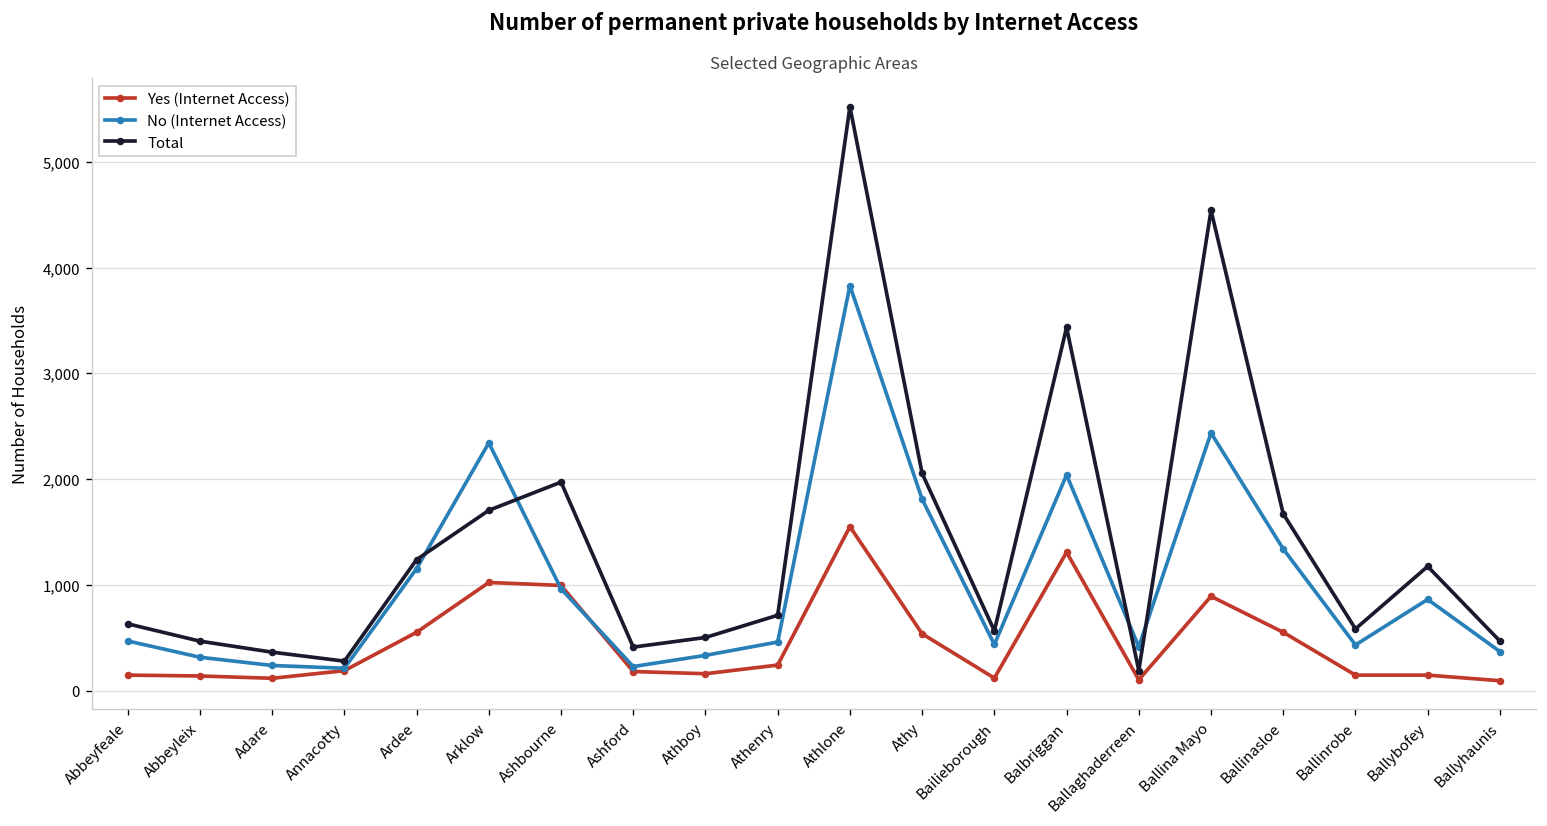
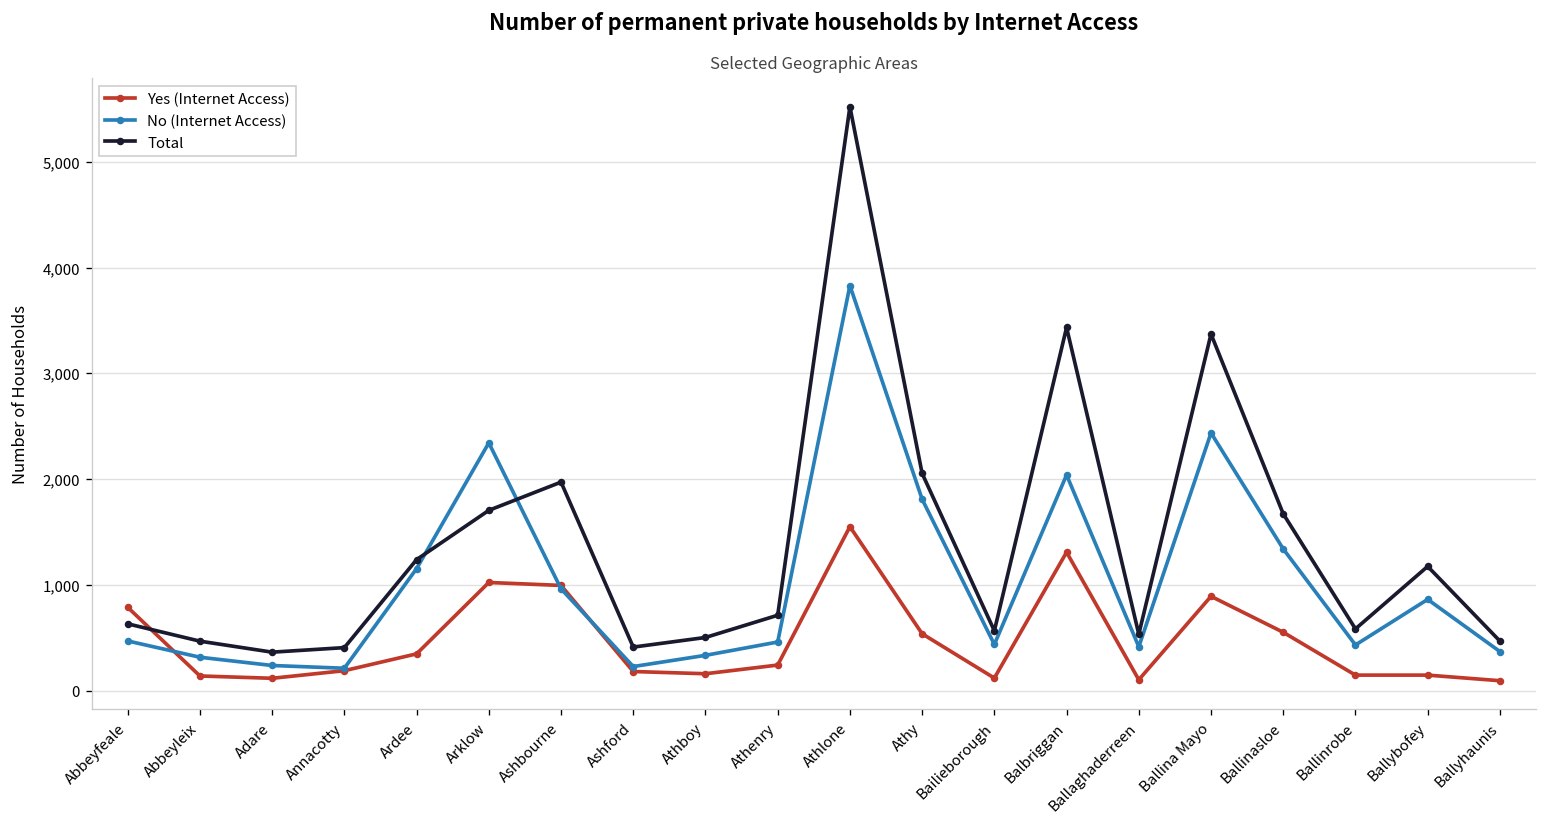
  {
    "Yes (Internet Access)": {
-     "Abbeyfeale": "100",
+     "Abbeyfeale": "800",
      "Abbeyleix": "100",
      "Adare": "100",
-     "Ardee": "600",
+     "Ardee": "300",
      "Arklow": "1,000",
      "Ashbourne": "1,000",
      "Ashford": "200",
      "Athboy": "200",
      "Athenry": "200",
      "Athlone": "1,600",
      "Athy": "500",
      "Bailieborough": "100",
      "Balbriggan": "1,300",
      "Ballaghaderreen": "100",
      "Ballina Mayo": "900",
      "Ballinasloe": "600",
      "Ballinrobe": "100",
      "Ballybofey": "100",
      "Ballyhaunis": "100"
    },
    "No (Internet Access)": {
      "Abbeyfeale": "500",
      "Abbeyleix": "300",
      "Adare": "200",
      "Ardee": "1,200",
      "Arklow": "2,300",
      "Ashbourne": "1,000",
      "Ashford": "200",
      "Athboy": "300",
      "Athenry": "500",
      "Athlone": "3,800",
      "Athy": "1,800",
      "Bailieborough": "400",
      "Balbriggan": "2,000",
      "Ballaghaderreen": "400",
      "Ballina Mayo": "2,400",
      "Ballinasloe": "1,300",
      "Ballinrobe": "400",
      "Ballybofey": "900",
      "Ballyhaunis": "400"
    },
    "Total": {
      "Abbeyfeale": "600",
      "Abbeyleix": "500",
      "Adare": "400",
-     "Annacotty": "300",
+     "Annacotty": "400",
      "Ardee": "1,200",
      "Arklow": "1,700",
      "Ashbourne": "2,000",
      "Ashford": "400",
      "Athboy": "500",
      "Athenry": "700",
      "Athlone": "5,500",
      "Athy": "2,100",
      "Bailieborough": "600",
      "Balbriggan": "3,400",
-     "Ballaghaderreen": "200",
-     "Ballina Mayo": "4,500",
+     "Ballaghaderreen": "500",
+     "Ballina Mayo": "3,400",
      "Ballinasloe": "1,700",
      "Ballinrobe": "600",
      "Ballybofey": "1,200",
      "Ballyhaunis": "500"
    }
  }
